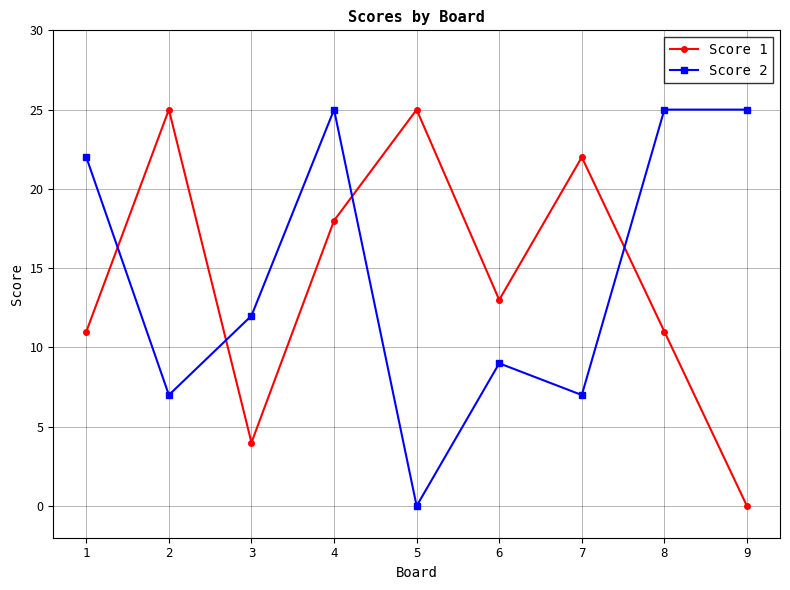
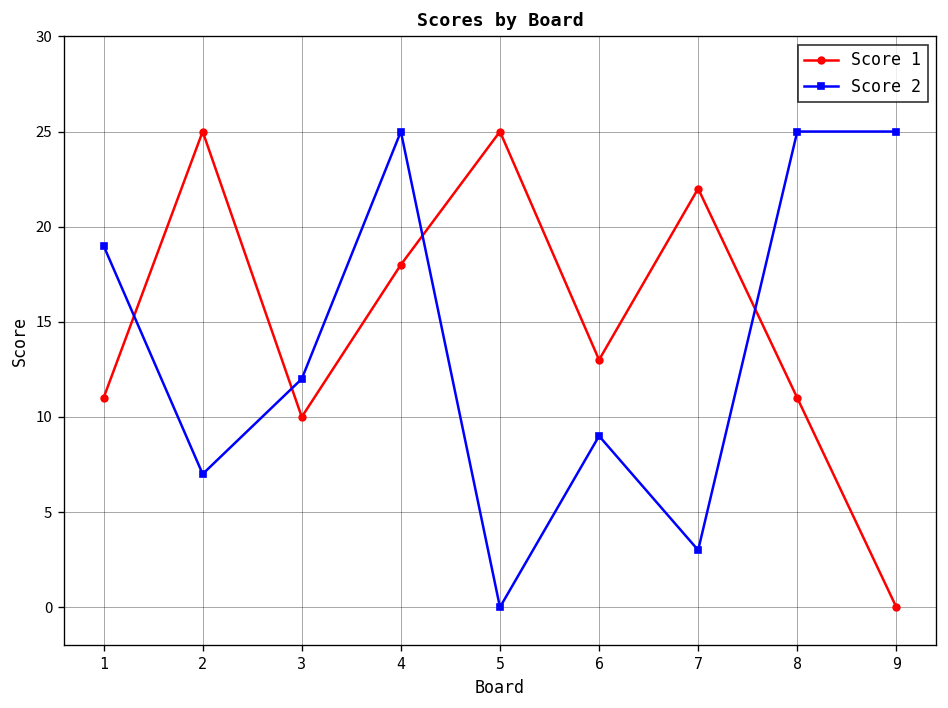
  {
    "Score 1": {
      "1": 11,
      "2": 25,
-     "3": 4,
+     "3": 10,
      "4": 18,
      "5": 25,
      "6": 13,
      "7": 22,
      "8": 11,
      "9": 0
    },
    "Score 2": {
-     "1": 22,
+     "1": 19,
      "2": 7,
      "3": 12,
      "4": 25,
      "5": 0,
      "6": 9,
-     "7": 7,
+     "7": 3,
      "8": 25,
      "9": 25
    }
  }
